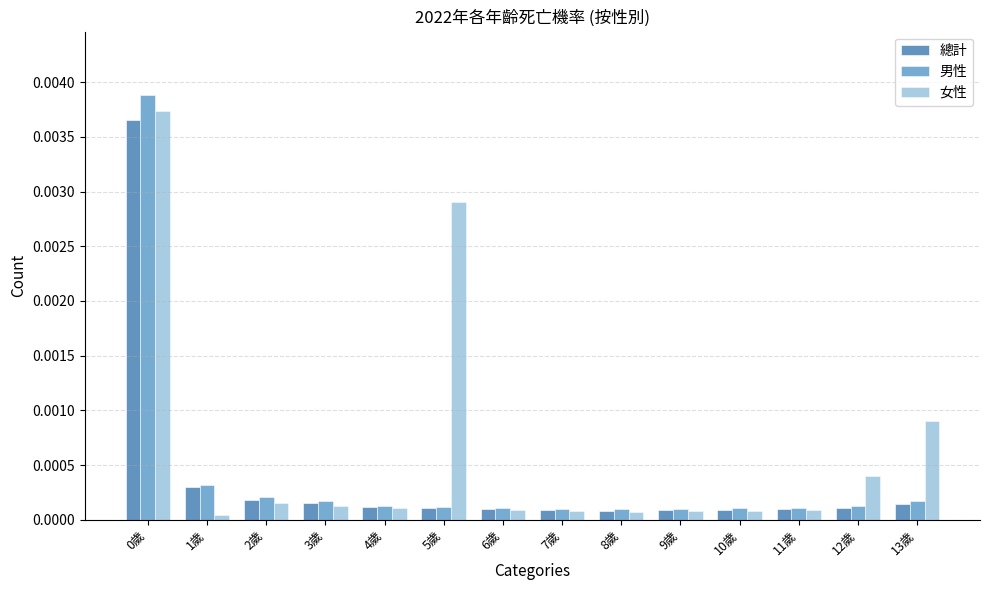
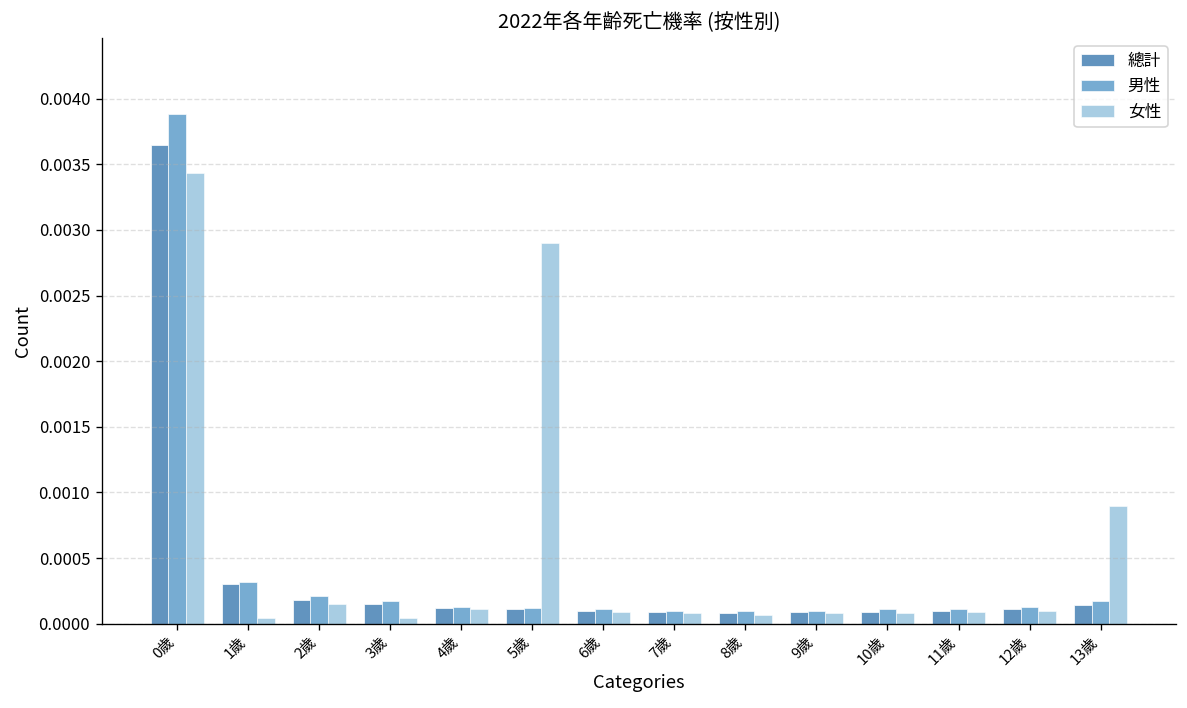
  {
    "女性": {
-     "0歲": 0.00374,
+     "0歲": 0.00343,
      "1歲": 0.00004,
      "2歲": 0.00015,
-     "3歲": 0.00013,
+     "3歲": 0.00004,
      "4歲": 0.00011,
      "5歲": 0.00290,
      "6歲": 0.00009,
      "7歲": 0.00008,
      "8歲": 0.00007,
      "9歲": 0.00008,
      "10歲": 0.00008,
      "11歲": 0.00009,
-     "12歲": 0.0004,
+     "12歲": 0.0001,
      "13歲": 0.00090
    }
  }
